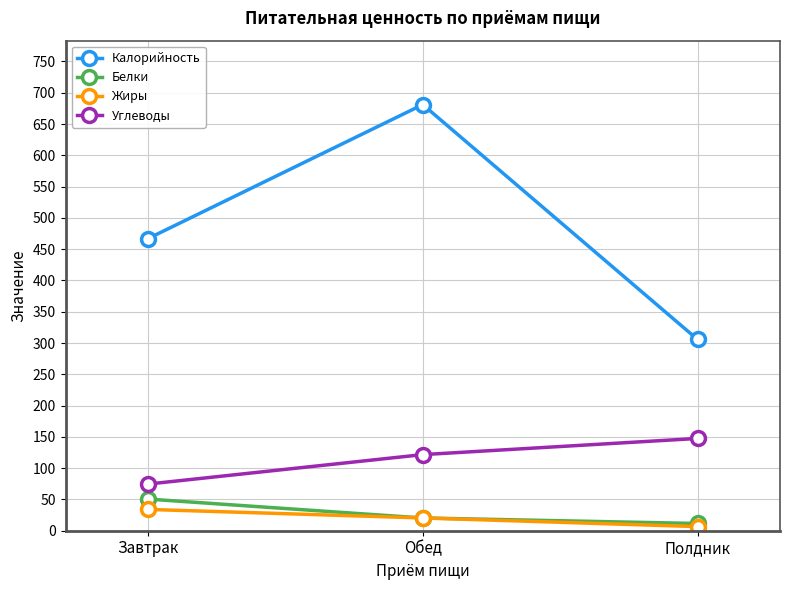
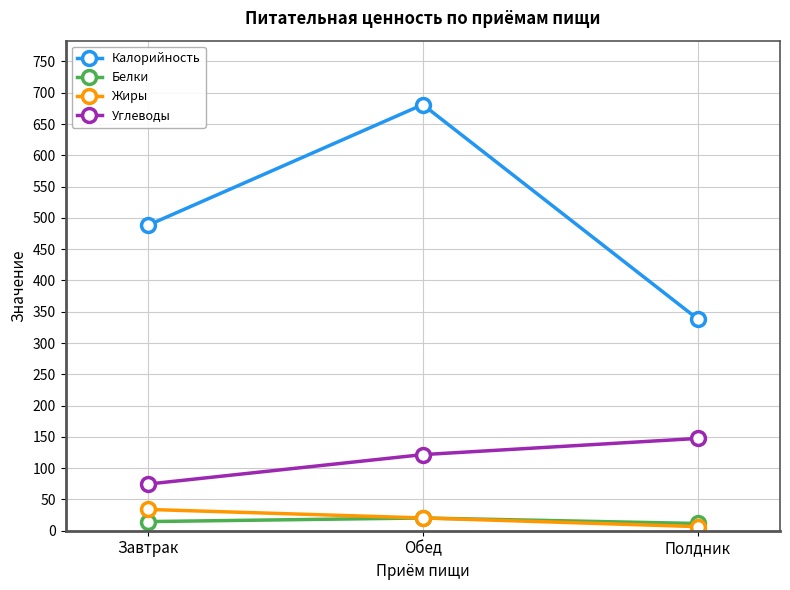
  {
    "Калорийность": {
-     "Завтрак": 470,
+     "Завтрак": 490,
      "Обед": 680,
-     "Полдник": 310
+     "Полдник": 340
    },
    "Белки": {
-     "Завтрак": 50,
+     "Завтрак": 10,
      "Полдник": 10
    },
    "Жиры": {
      "Завтрак": 30,
      "Полдник": 10
    },
    "Углеводы": {
      "Завтрак": 70,
      "Обед": 120,
      "Полдник": 150
    }
  }
